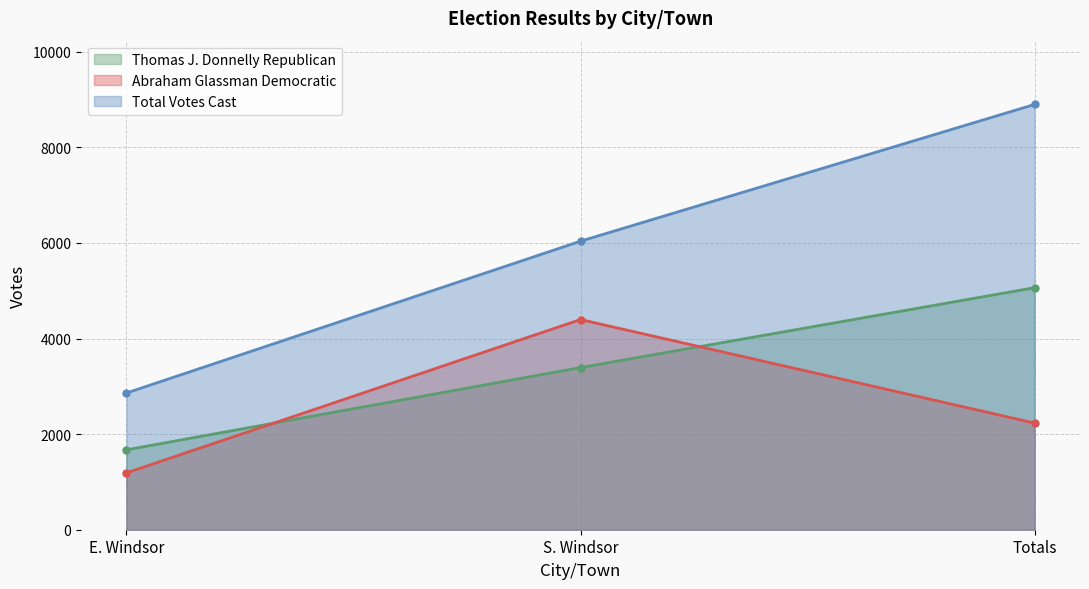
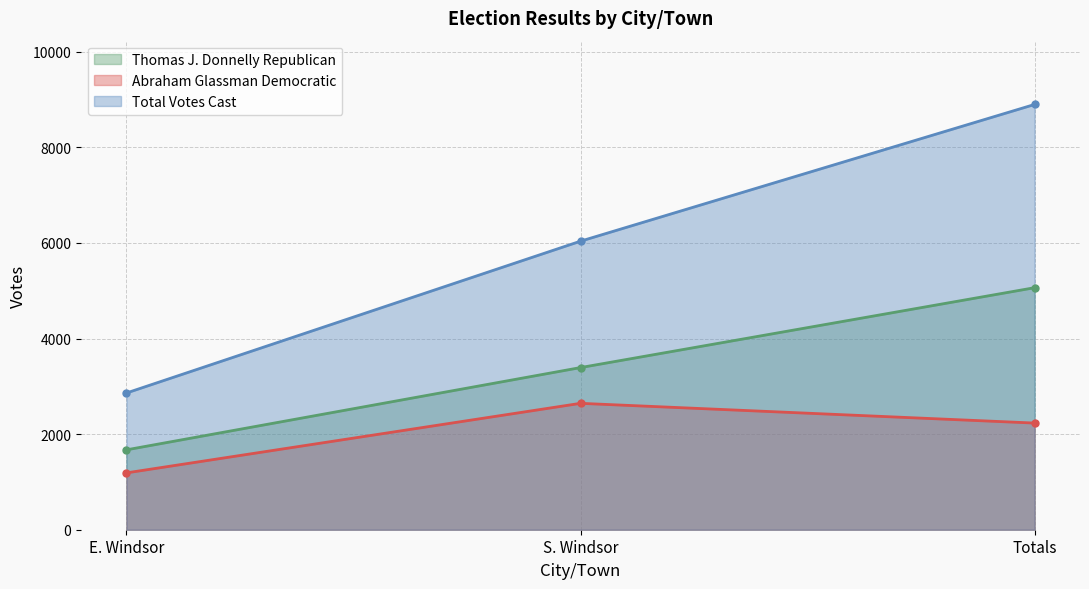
  {
    "Abraham Glassman Democratic": {
      "E. Windsor": 1200,
-     "S. Windsor": 4400,
+     "S. Windsor": 2600,
      "Totals": 2200
    }
  }
